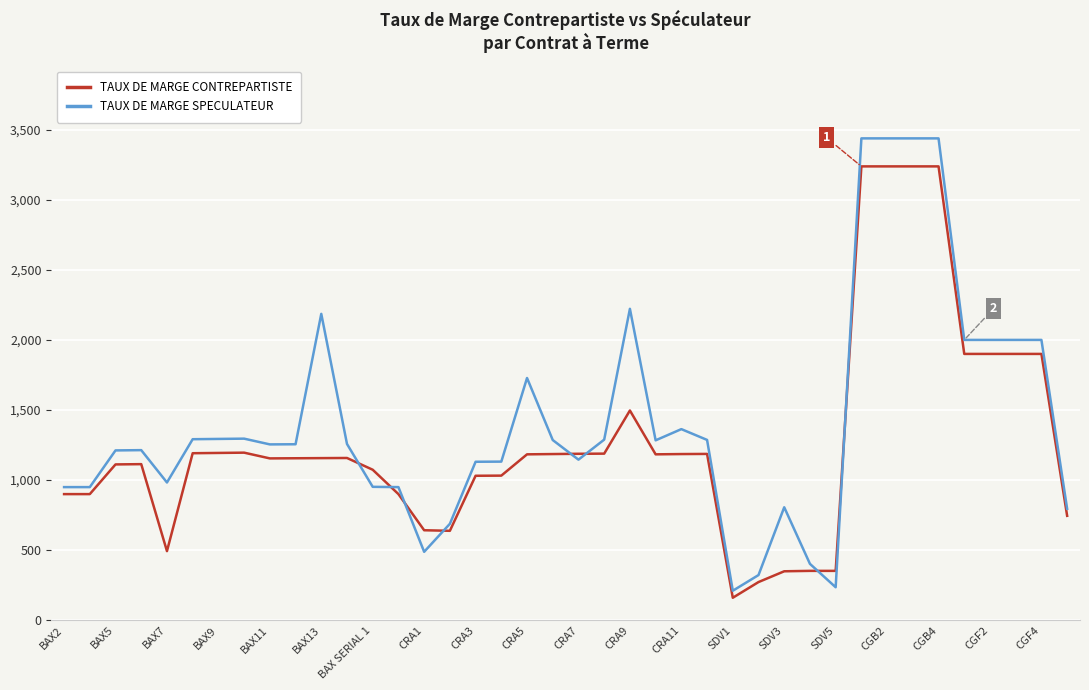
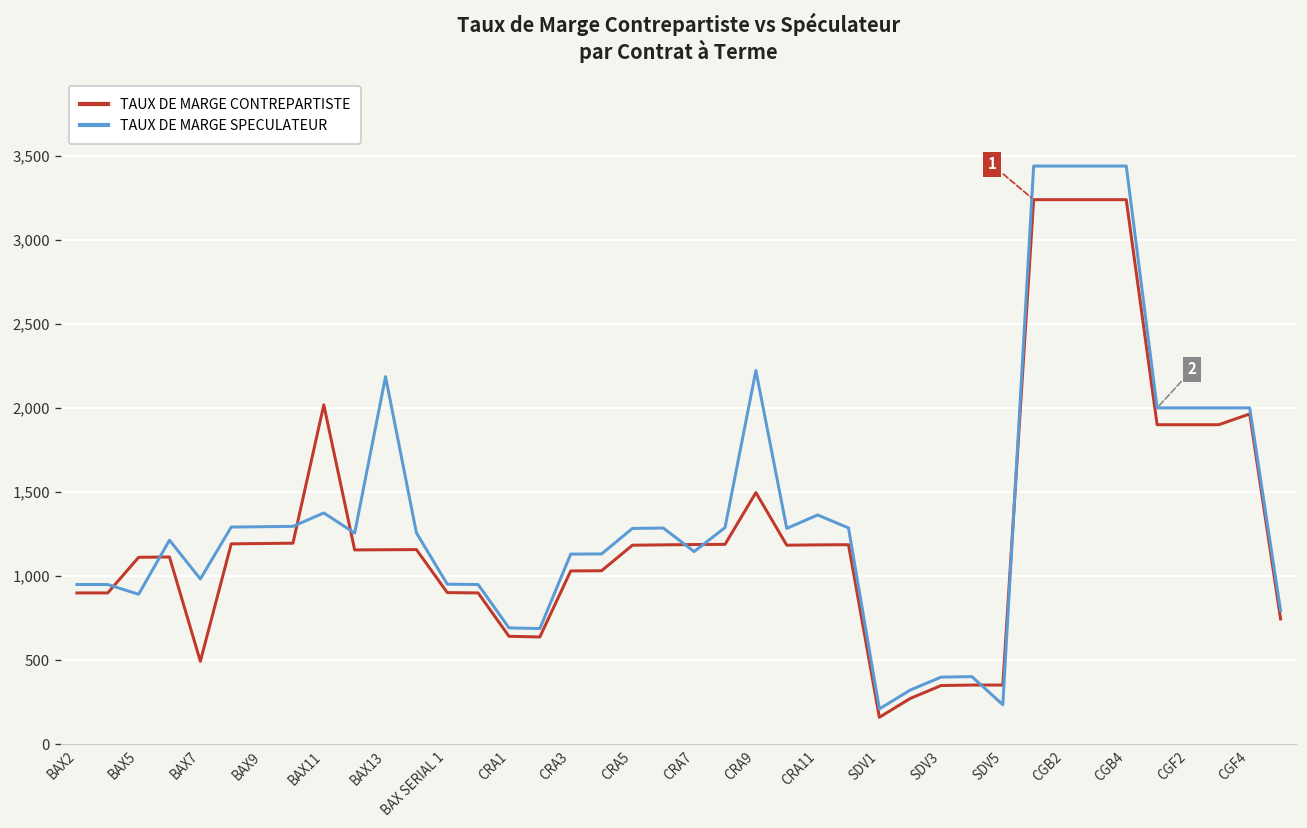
  {
    "TAUX DE MARGE CONTREPARTISTE": {
      "BAX2": "900",
      "BAX5": "1,110",
      "BAX7": "490",
      "BAX9": "1,190",
-     "BAX11": "1,160",
+     "BAX11": "2,020",
      "BAX13": "1,160",
-     "BAX SERIAL 1": "1,070",
+     "BAX SERIAL 1": "900",
      "CRA1": "640",
      "CRA3": "1,030",
      "CRA5": "1,180",
      "CRA7": "1,190",
      "CRA9": "1,500",
      "CRA11": "1,190",
      "SDV1": "160",
      "SDV3": "350",
      "SDV5": "350",
      "CGB2": "3,240",
      "CGB4": "3,240",
      "CGF2": "1,900",
-     "CGF4": "1,900"
+     "CGF4": "1,970"
    },
    "TAUX DE MARGE SPECULATEUR": {
      "BAX2": "950",
-     "BAX5": "1,210",
+     "BAX5": "890",
      "BAX7": "980",
      "BAX9": "1,290",
-     "BAX11": "1,260",
+     "BAX11": "1,380",
      "BAX13": "2,190",
      "BAX SERIAL 1": "950",
-     "CRA1": "490",
+     "CRA1": "690",
      "CRA3": "1,130",
-     "CRA5": "1,730",
+     "CRA5": "1,280",
      "CRA7": "1,150",
      "CRA9": "2,220",
      "CRA11": "1,360",
      "SDV1": "210",
-     "SDV3": "810",
+     "SDV3": "400",
      "SDV5": "240",
      "CGB2": "3,440",
      "CGB4": "3,440",
      "CGF2": "2,000",
      "CGF4": "2,000"
    }
  }
